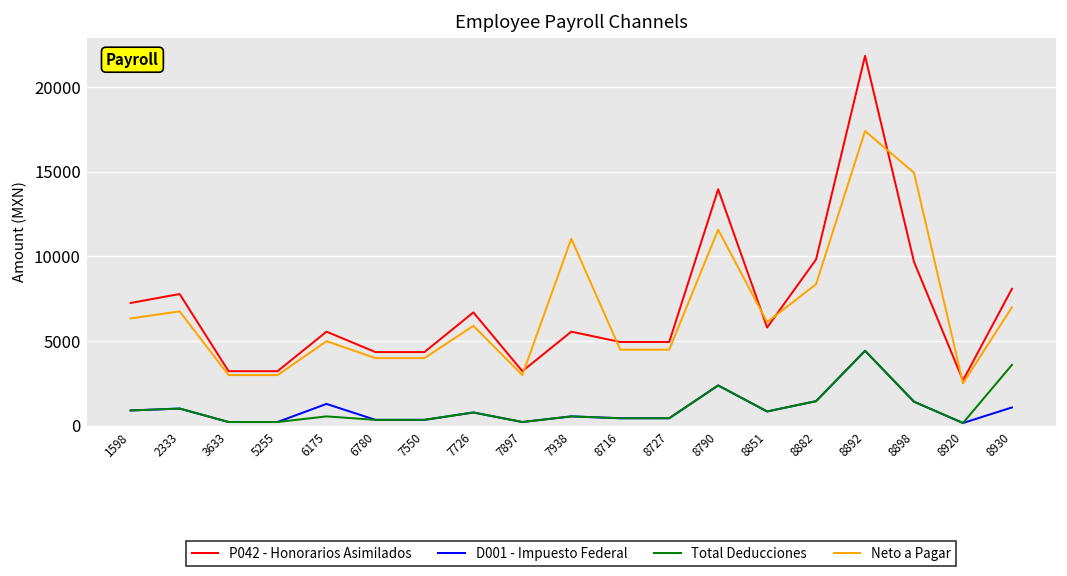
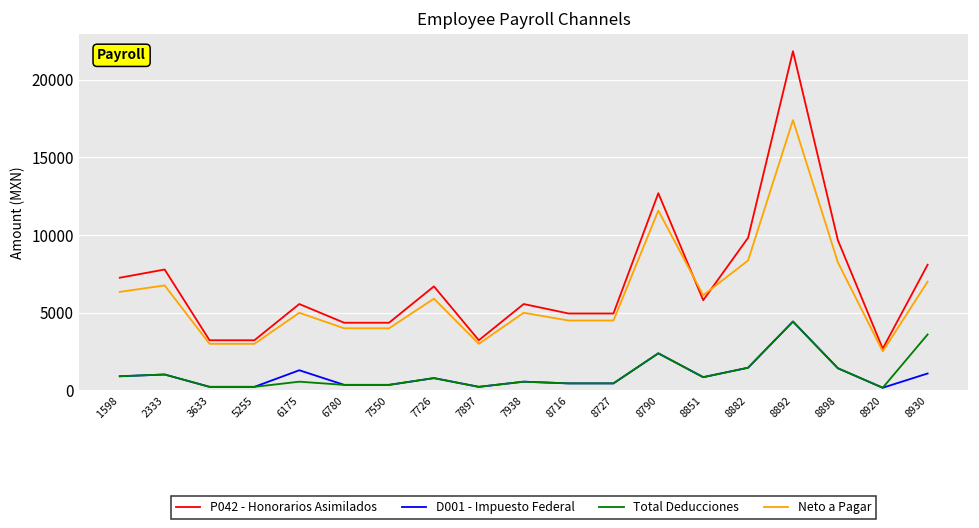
  {
    "P042 - Honorarios Asimilados": {
      "1598": 7300,
      "2333": 7800,
      "3633": 3200,
      "5255": 3200,
      "6175": 5600,
      "6780": 4400,
      "7550": 4400,
      "7726": 6700,
      "7897": 3200,
      "7938": 5600,
      "8716": 5000,
      "8727": 5000,
-     "8790": 14000,
+     "8790": 12700,
      "8851": 5800,
      "8882": 9800,
      "8892": 21800,
      "8898": 9700,
      "8930": 8100
    },
    "D001 - Impuesto Federal": {
      "6175": 1300,
      "8930": 1100
    },
    "Total Deducciones": {
      "6175": 600,
      "8930": 3600
    },
    "Neto a Pagar": {
      "1598": 6300,
      "2333": 6800,
      "3633": 3000,
      "5255": 3000,
      "6175": 5000,
      "6780": 4000,
      "7550": 4000,
      "7726": 5900,
      "7897": 3000,
-     "7938": 11000,
+     "7938": 5000,
      "8716": 4500,
      "8727": 4500,
      "8790": 11600,
      "8851": 6100,
      "8882": 8400,
      "8892": 17400,
-     "8898": 14900,
+     "8898": 8200,
      "8930": 7000
    }
  }
